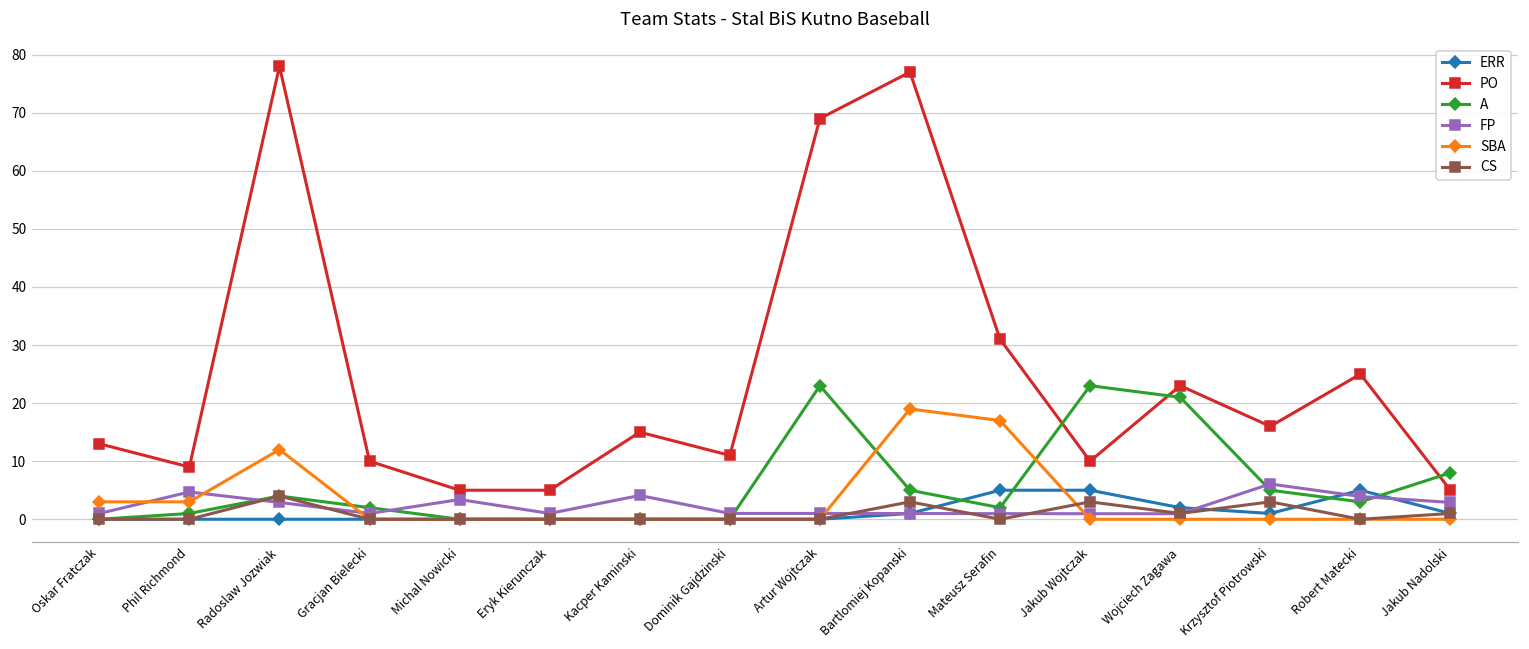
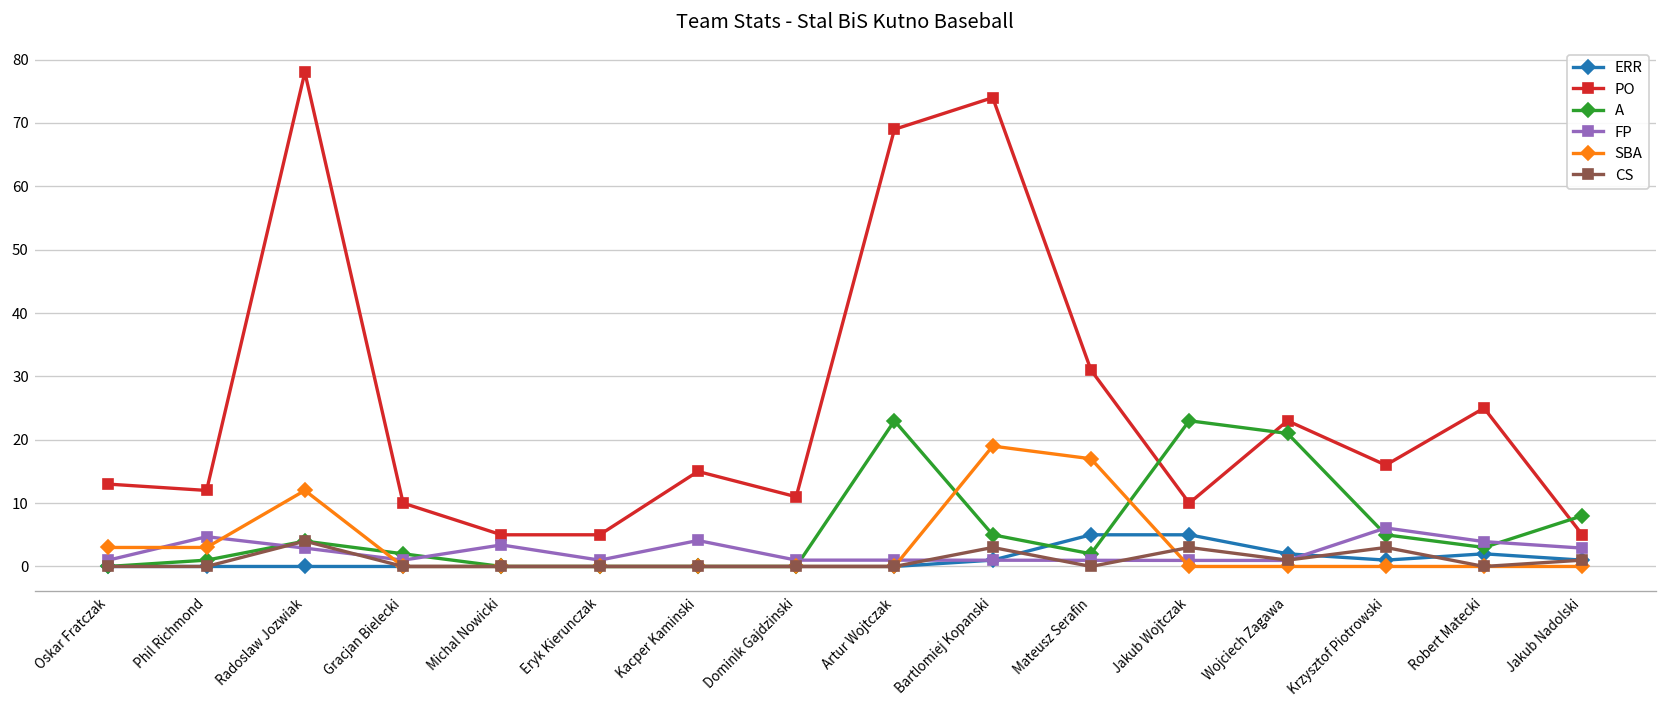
  {
    "ERR": {
      "Radoslaw Jozwiak": 0,
      "Mateusz Serafin": 5,
      "Jakub Wojtczak": 5,
      "Wojciech Zagawa": 2,
      "Krzysztof Piotrowski": 1,
-     "Robert Matecki": 5
+     "Robert Matecki": 2
    },
    "PO": {
      "Oskar Fratczak": 13,
-     "Phil Richmond": 9,
+     "Phil Richmond": 12,
      "Radoslaw Jozwiak": 78,
      "Gracjan Bielecki": 10,
      "Michal Nowicki": 5,
      "Eryk Kierunczak": 5,
      "Kacper Kaminski": 15,
      "Dominik Gajdzinski": 11,
      "Artur Wojtczak": 69,
-     "Bartlomiej Kopanski": 77,
+     "Bartlomiej Kopanski": 74,
      "Mateusz Serafin": 31,
      "Jakub Wojtczak": 10,
      "Wojciech Zagawa": 23,
      "Krzysztof Piotrowski": 16,
      "Robert Matecki": 25,
      "Jakub Nadolski": 5
    },
    "A": {
      "Phil Richmond": 1,
      "Gracjan Bielecki": 2,
      "Artur Wojtczak": 23,
      "Bartlomiej Kopanski": 5,
      "Mateusz Serafin": 2,
      "Jakub Wojtczak": 23,
      "Wojciech Zagawa": 21,
      "Krzysztof Piotrowski": 5,
      "Robert Matecki": 3,
      "Jakub Nadolski": 8
    },
    "FP": {
      "Oskar Fratczak": 1,
      "Phil Richmond": 5,
      "Radoslaw Jozwiak": 3,
      "Gracjan Bielecki": 1,
      "Michal Nowicki": 3,
      "Eryk Kierunczak": 1,
      "Kacper Kaminski": 4,
      "Dominik Gajdzinski": 1,
      "Artur Wojtczak": 1,
      "Mateusz Serafin": 1,
      "Jakub Wojtczak": 1,
      "Krzysztof Piotrowski": 6,
      "Robert Matecki": 4,
      "Jakub Nadolski": 3
    },
    "SBA": {
      "Oskar Fratczak": 3,
      "Phil Richmond": 3,
      "Radoslaw Jozwiak": 12,
      "Bartlomiej Kopanski": 19,
      "Mateusz Serafin": 17,
      "Jakub Wojtczak": 0,
      "Wojciech Zagawa": 0,
      "Krzysztof Piotrowski": 0,
      "Jakub Nadolski": 0
    },
    "CS": {
      "Bartlomiej Kopanski": 3,
      "Mateusz Serafin": 0,
      "Jakub Wojtczak": 3,
      "Krzysztof Piotrowski": 3
    }
  }
